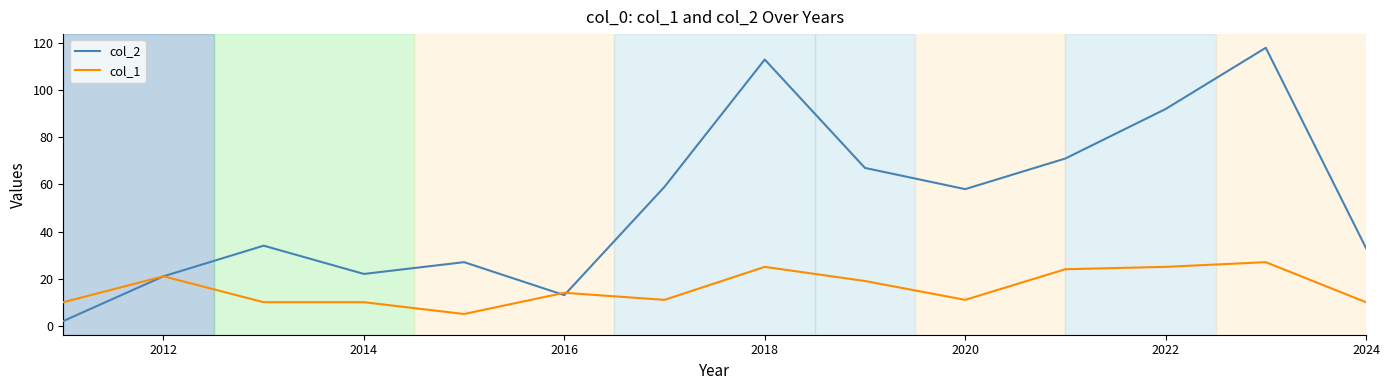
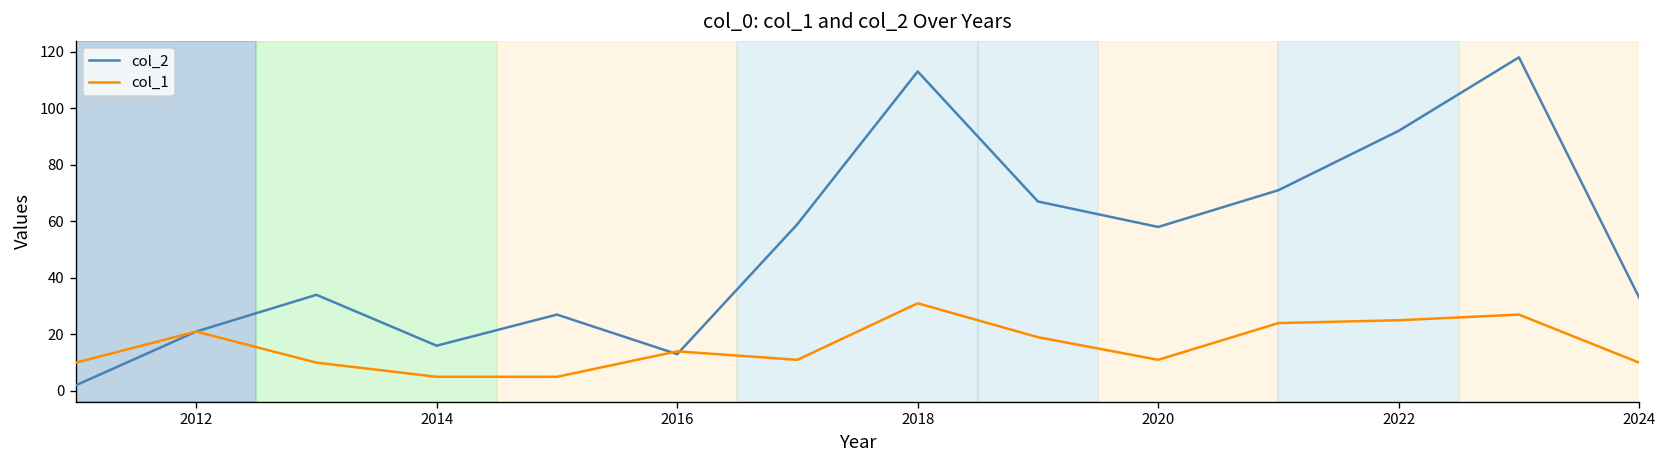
  {
    "col_2": {
-     "2014": 22,
+     "2014": 16,
      "2018": 113,
      "2020": 58,
      "2022": 92,
      "2024": 33
    },
    "col_1": {
-     "2014": 10,
-     "2018": 25,
+     "2014": 5,
+     "2018": 31,
      "2020": 11,
      "2022": 25,
      "2024": 10
    }
  }
